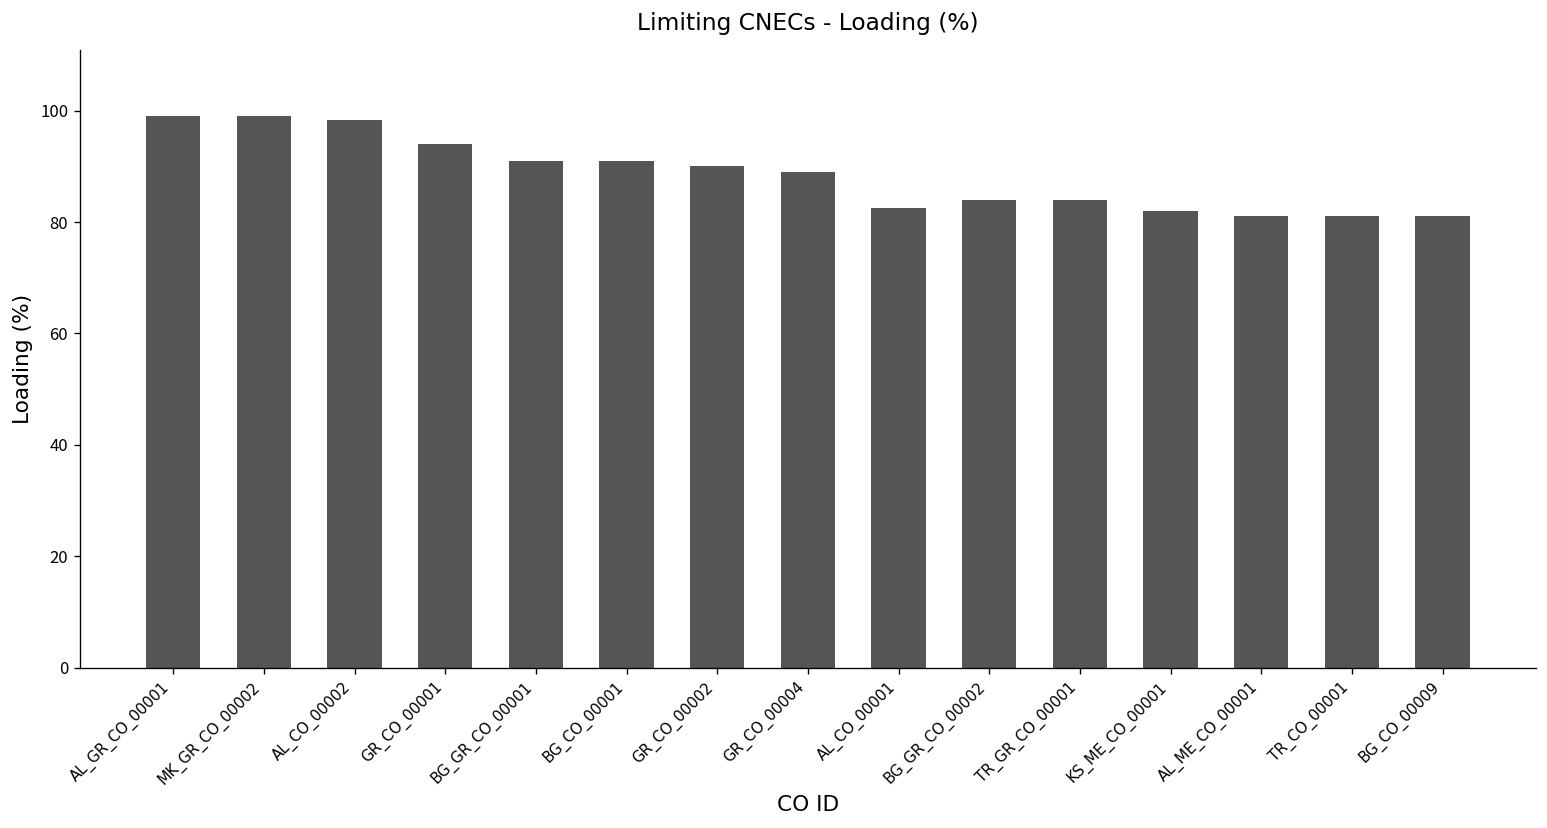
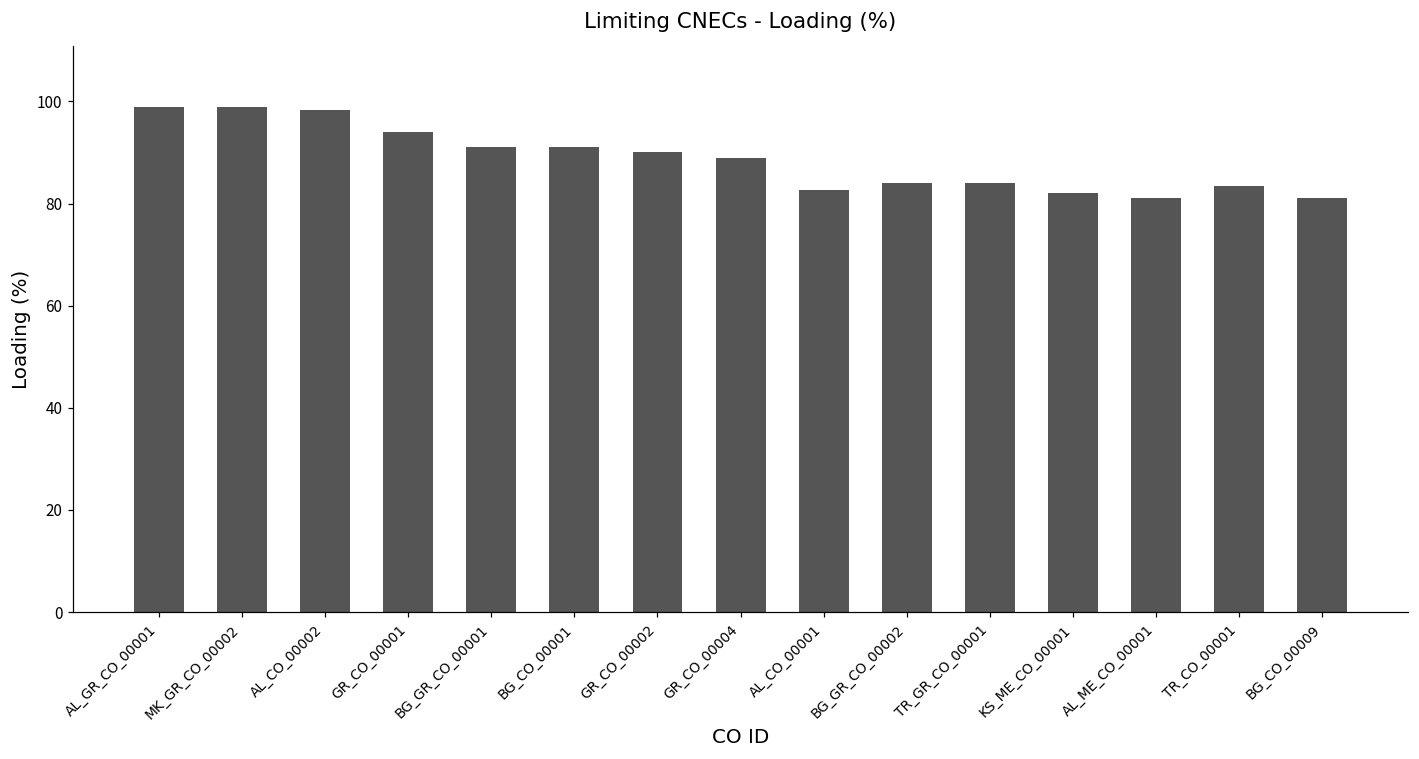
  {
    "AL_GR_CO_00001": 99,
    "MK_GR_CO_00002": 99,
    "AL_CO_00002": 98,
    "GR_CO_00001": 94,
    "BG_GR_CO_00001": 91,
    "BG_CO_00001": 91,
    "GR_CO_00002": 90,
    "GR_CO_00004": 89,
    "AL_CO_00001": 83,
    "BG_GR_CO_00002": 84,
    "TR_GR_CO_00001": 84,
    "KS_ME_CO_00001": 82,
    "AL_ME_CO_00001": 81,
-   "TR_CO_00001": 81,
+   "TR_CO_00001": 84,
    "BG_CO_00009": 81
  }
